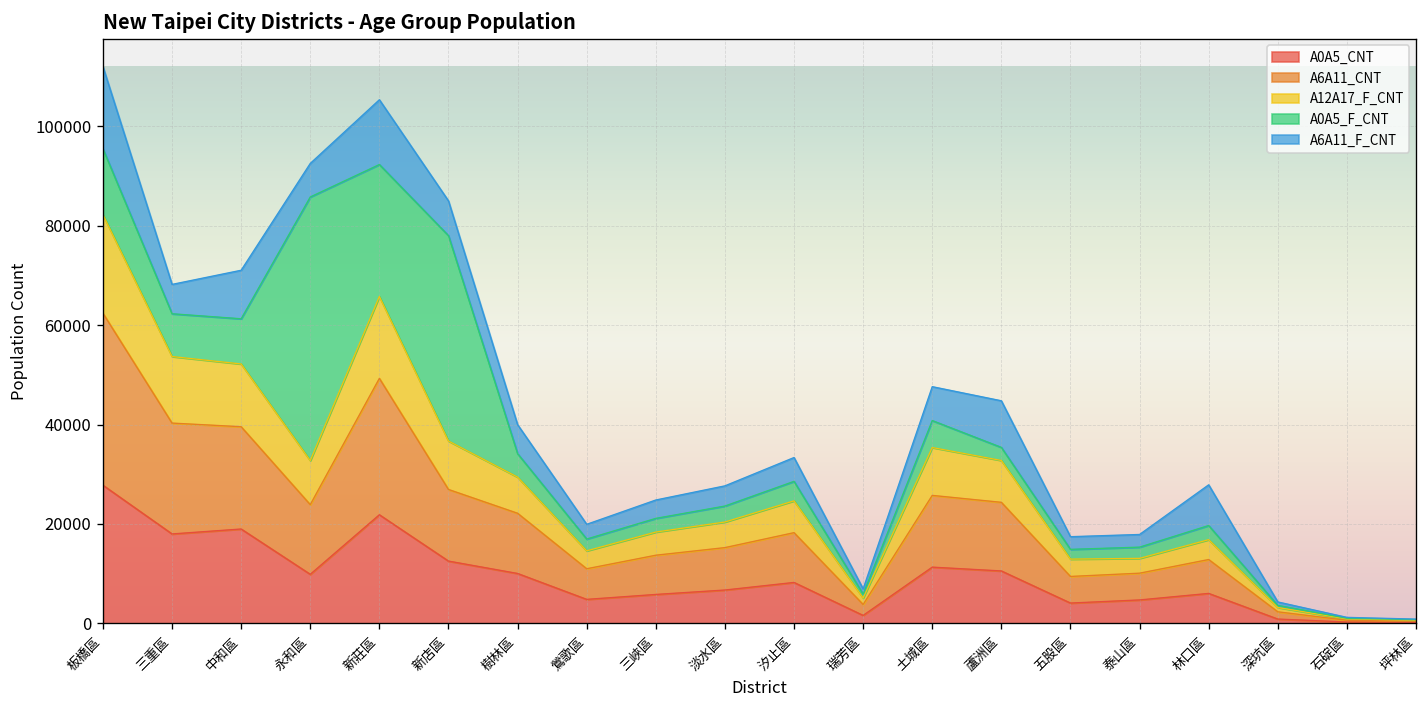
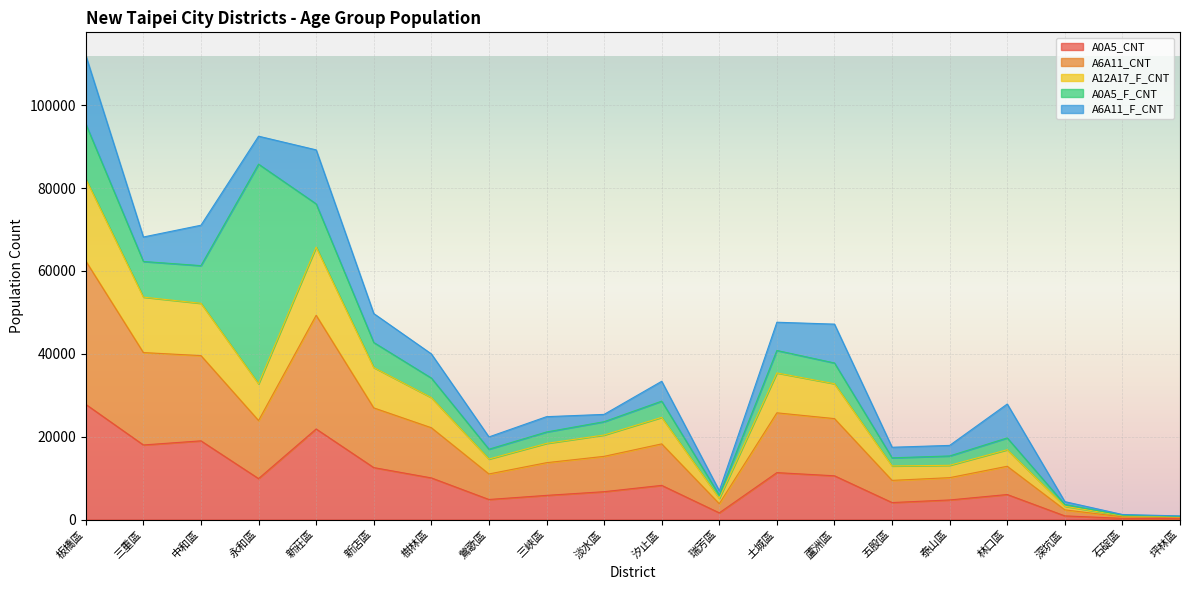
  {
    "A12A17_F_CNT": {
      "板橋區": 20000,
      "三重區": 13000,
      "中和區": 13000,
      "永和區": 9000,
      "新莊區": 16000,
      "新店區": 10000,
      "樹林區": 7000,
      "鶯歌區": 4000,
      "三峽區": 5000,
      "淡水區": 5000,
      "汐止區": 6000,
      "瑞芳區": 1000,
      "土城區": 10000,
      "蘆洲區": 8000,
      "五股區": 3000,
      "泰山區": 3000,
      "林口區": 4000
    },
    "A0A5_F_CNT": {
      "板橋區": 13000,
      "三重區": 9000,
      "中和區": 9000,
      "永和區": 53000,
-     "新莊區": 27000,
-     "新店區": 41000,
+     "新莊區": 10000,
+     "新店區": 6000,
      "樹林區": 5000,
      "鶯歌區": 2000,
      "三峽區": 3000,
      "淡水區": 3000,
      "汐止區": 4000,
      "瑞芳區": 1000,
      "土城區": 5000,
-     "蘆洲區": 3000,
+     "蘆洲區": 5000,
      "五股區": 2000,
      "泰山區": 2000,
      "林口區": 3000
    },
    "A6A11_F_CNT": {
      "板橋區": 17000,
      "三重區": 6000,
      "中和區": 10000,
      "永和區": 7000,
      "新莊區": 13000,
      "新店區": 7000,
      "樹林區": 6000,
      "鶯歌區": 3000,
      "三峽區": 4000,
-     "淡水區": 4000,
+     "淡水區": 2000,
      "汐止區": 5000,
      "瑞芳區": 1000,
      "土城區": 7000,
      "蘆洲區": 9000,
      "五股區": 3000,
      "泰山區": 3000,
      "林口區": 8000,
      "深坑區": 1000
    }
  }
